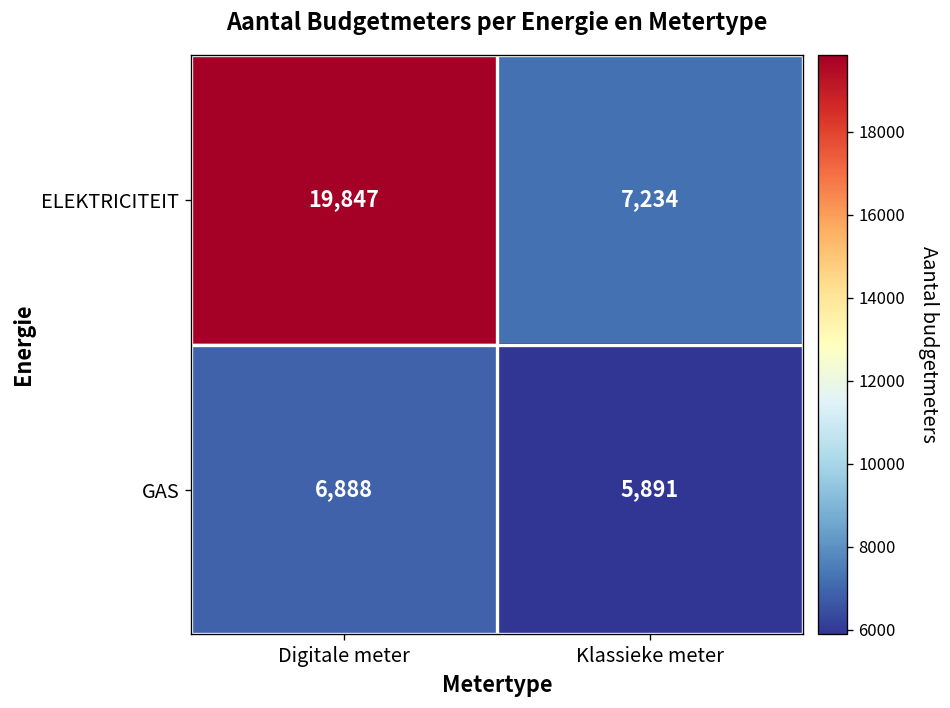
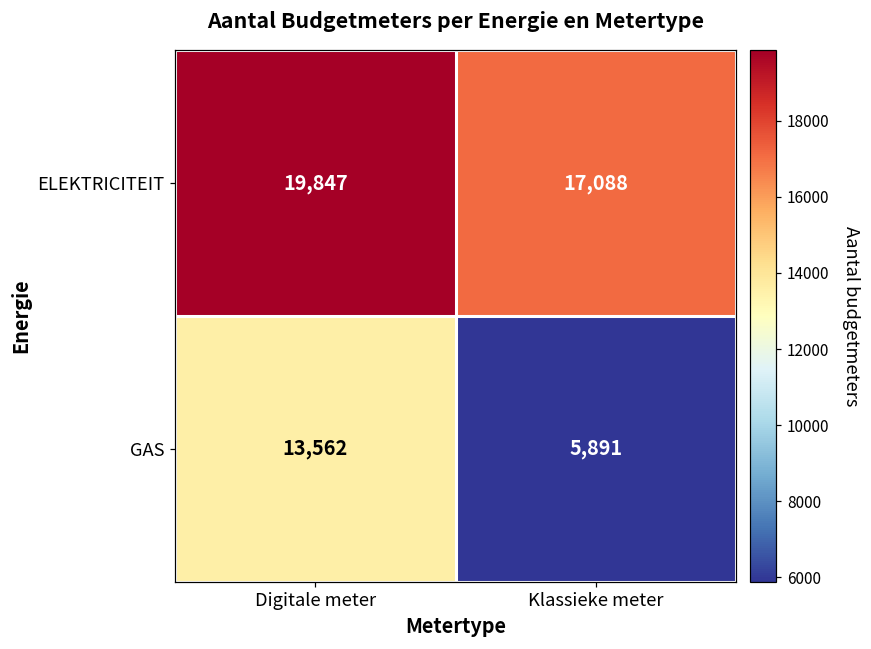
  {
    "ELEKTRICITEIT": {
      "Digitale meter": "19,847",
-     "Klassieke meter": "7,234"
+     "Klassieke meter": "17,088"
    },
    "GAS": {
-     "Digitale meter": "6,888",
+     "Digitale meter": "13,562",
      "Klassieke meter": "5,891"
    }
  }
